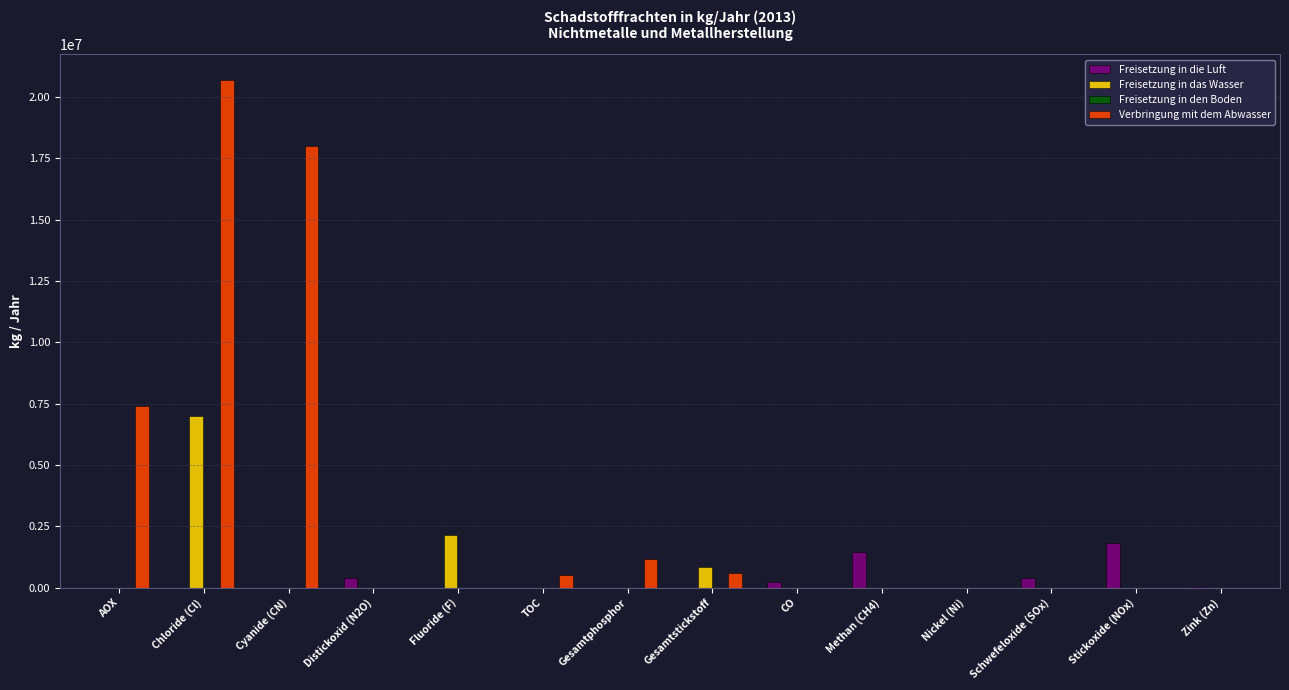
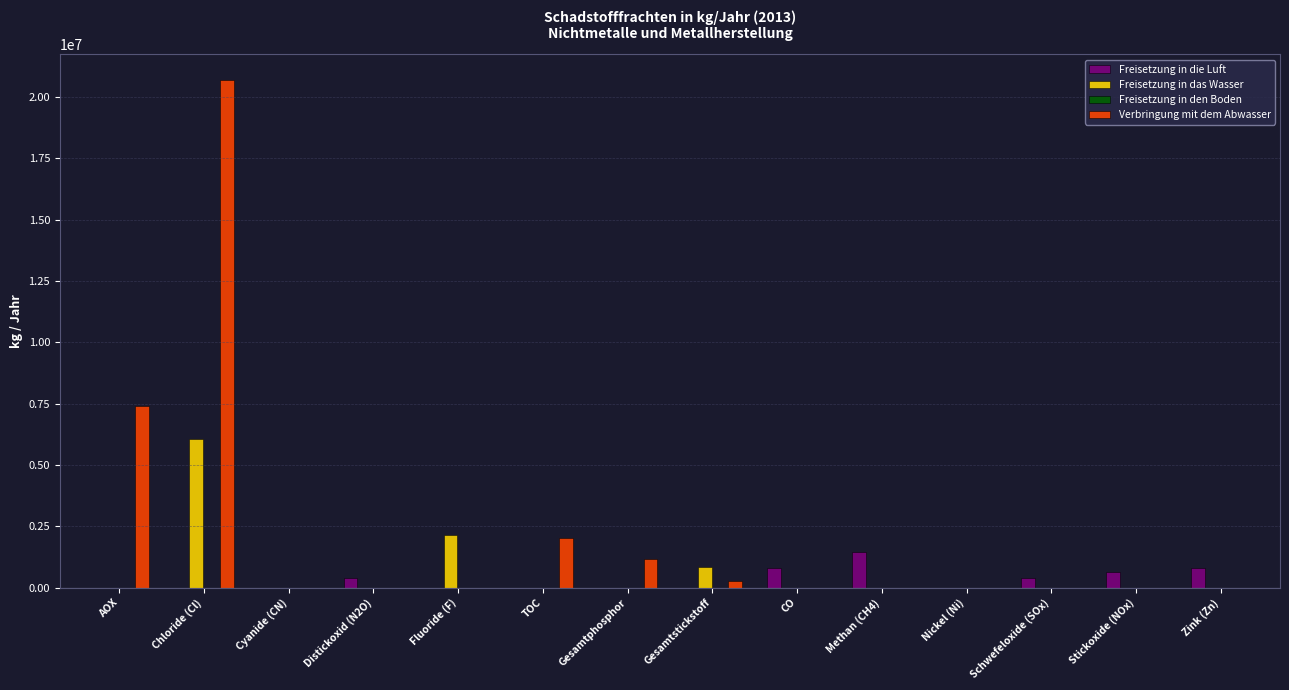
  {
    "Freisetzung in die Luft": {
      "AOX": 0,
      "Chloride (Cl)": 0,
      "Cyanide (CN)": 0,
      "Distickoxid (N2O)": 400000,
      "Fluoride (F)": 0,
      "TOC": 0,
      "Gesamtphosphor": 0,
      "Gesamtstickstoff": 0,
-     "CO": 200000,
+     "CO": 800000,
      "Methan (CH4)": 1400000,
      "Nickel (Ni)": 0,
      "Schwefeloxide (SOx)": 400000,
-     "Stickoxide (NOx)": 1800000,
-     "Zink (Zn)": 0
+     "Stickoxide (NOx)": 600000,
+     "Zink (Zn)": 800000
    },
    "Freisetzung in das Wasser": {
      "AOX": 0,
-     "Chloride (Cl)": 7000000,
+     "Chloride (Cl)": 6100000,
      "Cyanide (CN)": 0,
      "Distickoxid (N2O)": 0,
      "Fluoride (F)": 2200000,
      "TOC": 0,
      "Gesamtphosphor": 0,
      "Gesamtstickstoff": 800000,
      "CO": 0,
      "Methan (CH4)": 0,
      "Schwefeloxide (SOx)": 0,
      "Stickoxide (NOx)": 0
    },
    "Freisetzung in den Boden": {
      "AOX": 0,
      "Chloride (Cl)": 0,
      "Cyanide (CN)": 0,
      "Distickoxid (N2O)": 0,
      "Fluoride (F)": 0,
      "TOC": 0,
      "Gesamtphosphor": 0,
      "Gesamtstickstoff": 0,
      "CO": 0,
      "Methan (CH4)": 0,
      "Nickel (Ni)": 0,
      "Schwefeloxide (SOx)": 0,
      "Stickoxide (NOx)": 0,
      "Zink (Zn)": 0
    },
    "Verbringung mit dem Abwasser": {
      "AOX": 7400000,
      "Chloride (Cl)": 20700000,
-     "Cyanide (CN)": 18000000,
+     "Cyanide (CN)": 0,
      "Distickoxid (N2O)": 0,
      "Fluoride (F)": 0,
-     "TOC": 500000,
+     "TOC": 2000000,
      "Gesamtphosphor": 1200000,
-     "Gesamtstickstoff": 600000,
+     "Gesamtstickstoff": 300000,
      "CO": 0,
      "Methan (CH4)": 0,
      "Schwefeloxide (SOx)": 0,
      "Stickoxide (NOx)": 0,
      "Zink (Zn)": 0
    }
  }
